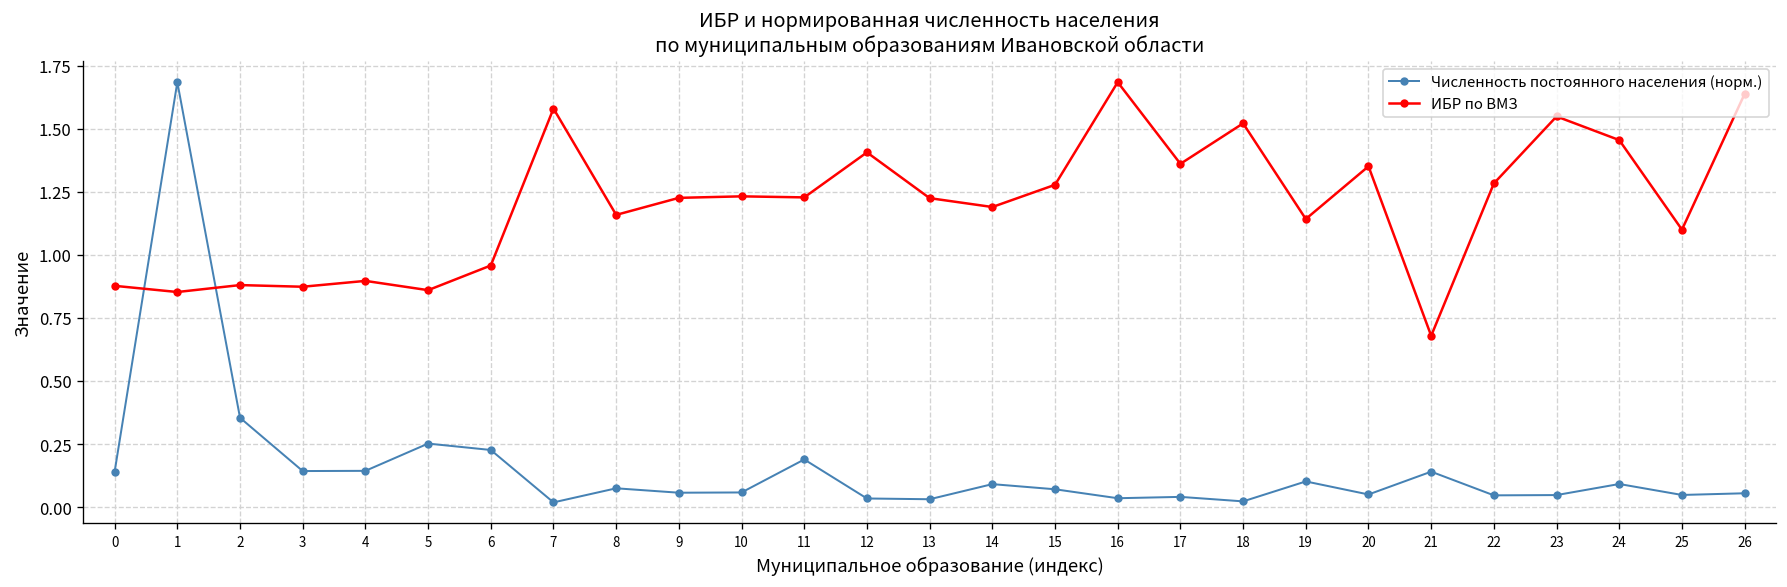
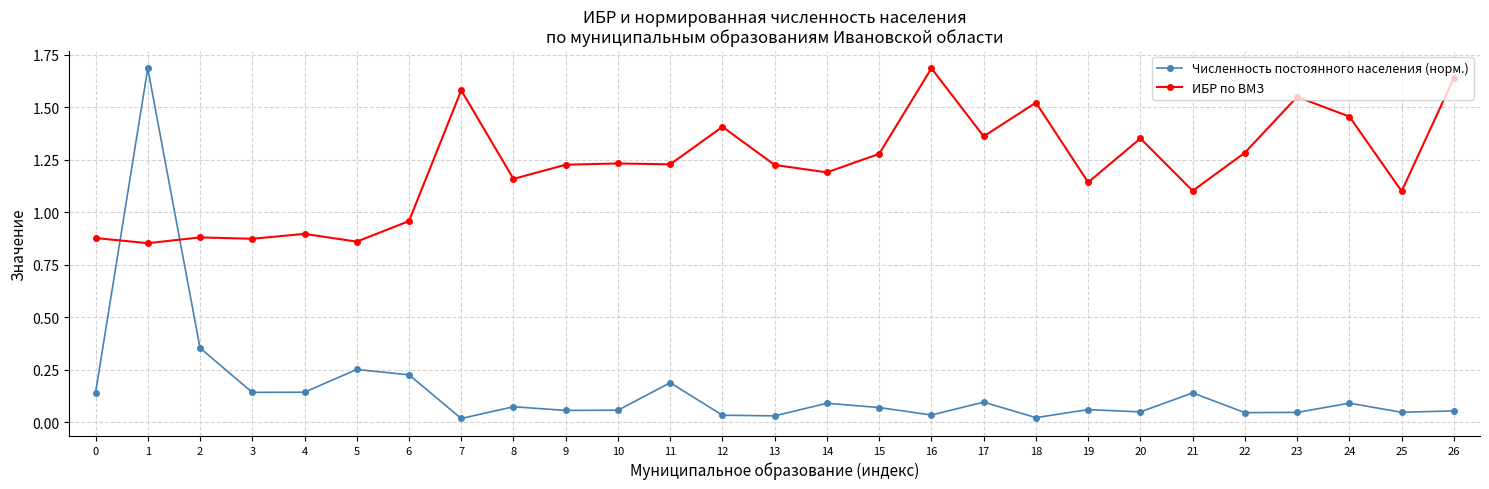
  {
    "Численность постоянного населения (норм.)": {
      "0": 0.14,
      "1": 1.68,
      "2": 0.35,
      "3": 0.14,
      "4": 0.14,
      "5": 0.25,
      "6": 0.23,
      "7": 0.02,
      "8": 0.07,
      "9": 0.06,
      "10": 0.06,
      "11": 0.19,
      "12": 0.03,
      "13": 0.03,
      "14": 0.09,
      "15": 0.07,
      "16": 0.04,
-     "17": 0.04,
+     "17": 0.10,
      "18": 0.02,
-     "19": 0.10,
+     "19": 0.06,
      "20": 0.05,
      "21": 0.14,
      "22": 0.05,
      "23": 0.05,
      "24": 0.09,
      "25": 0.05,
      "26": 0.05
    },
    "ИБР по ВМЗ": {
      "0": 0.88,
      "1": 0.85,
      "2": 0.88,
      "3": 0.87,
      "4": 0.90,
      "5": 0.86,
      "6": 0.96,
      "7": 1.58,
      "8": 1.16,
      "9": 1.23,
      "10": 1.23,
      "11": 1.23,
      "12": 1.41,
      "13": 1.22,
      "14": 1.19,
      "15": 1.28,
      "16": 1.68,
      "17": 1.36,
      "18": 1.52,
      "19": 1.14,
      "20": 1.35,
-     "21": 0.68,
+     "21": 1.10,
      "22": 1.28,
      "24": 1.45,
      "25": 1.10
    }
  }
